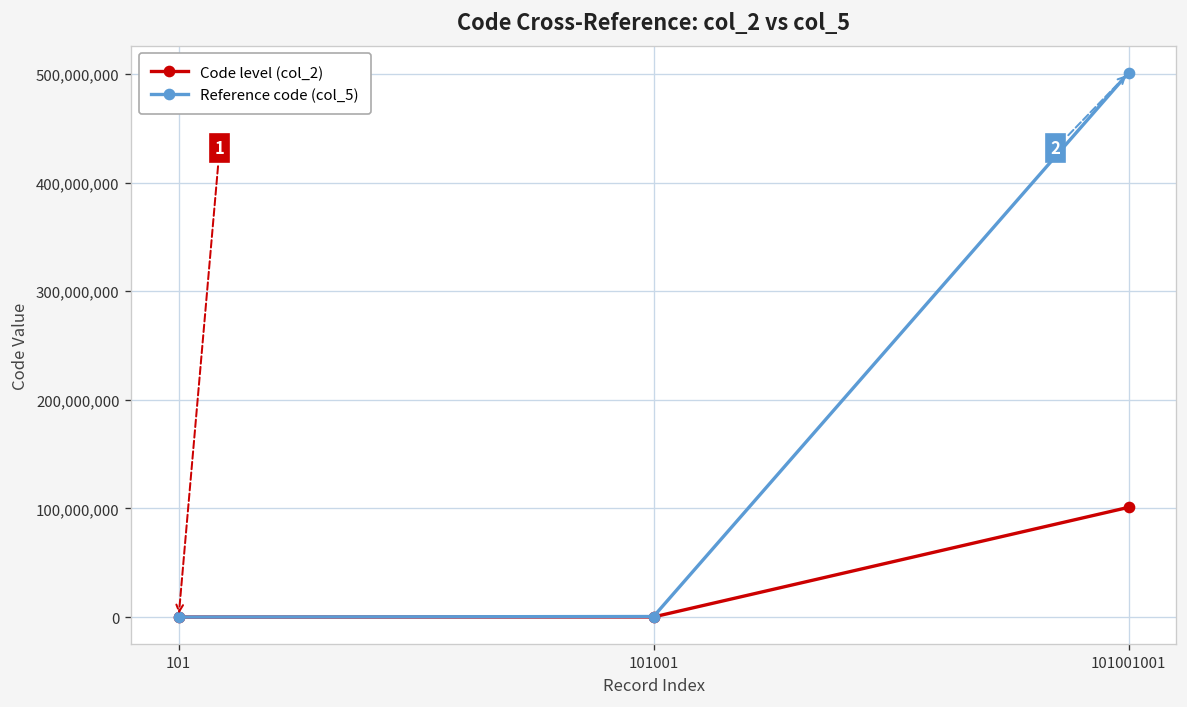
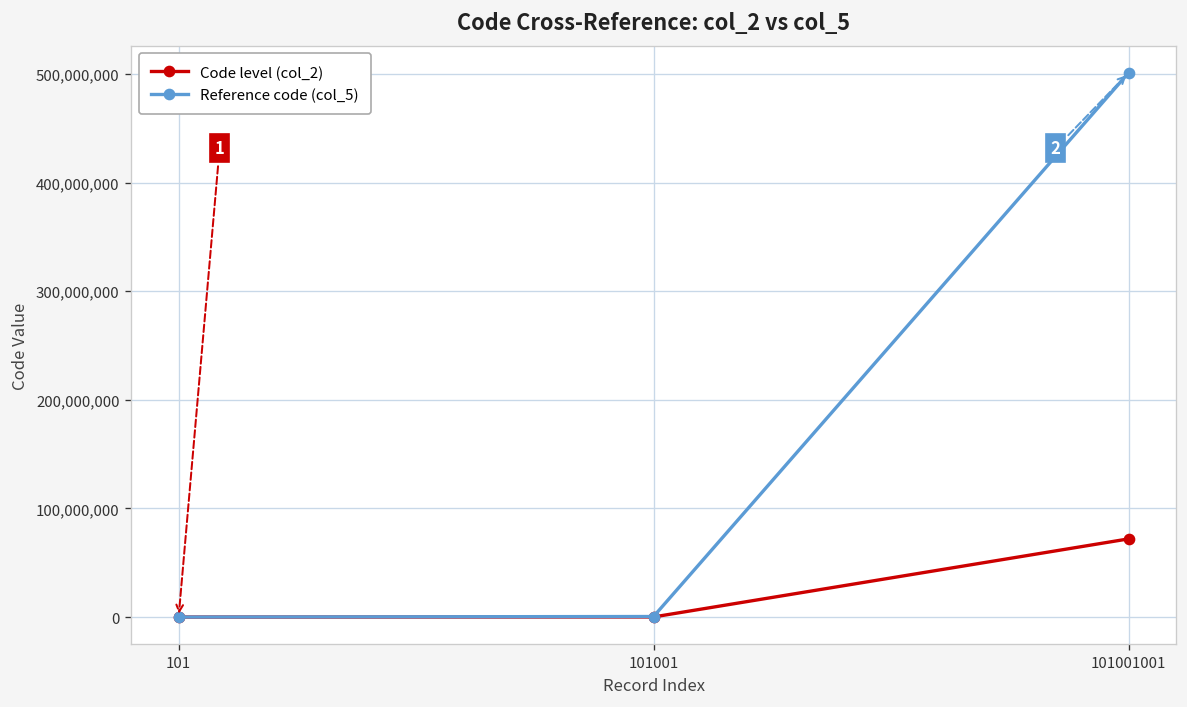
  {
    "Code level (col_2)": {
-     "101001001": "100,000,000"
+     "101001001": "70,000,000"
    },
    "Reference code (col_5)": {
      "101001001": "500,000,000"
    }
  }
